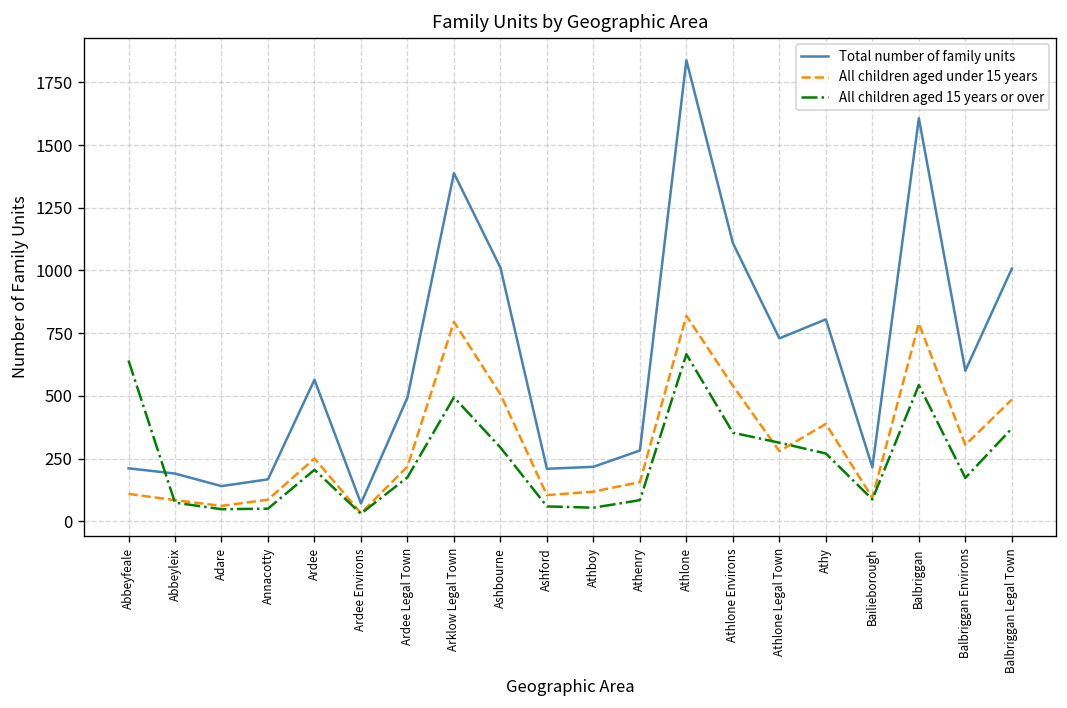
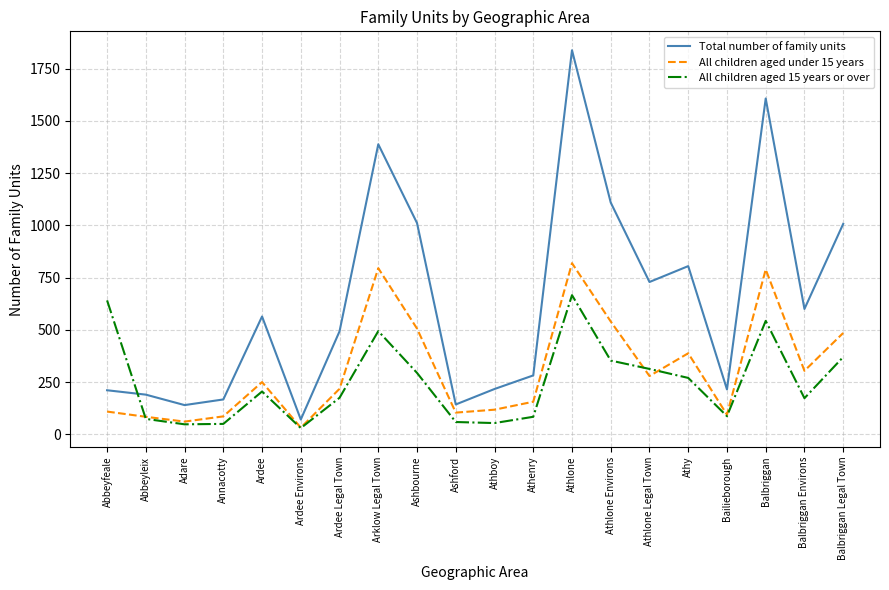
  {
    "Total number of family units": {
      "Abbeyfeale": 210,
      "Abbeyleix": 190,
      "Adare": 140,
      "Annacotty": 170,
      "Ardee": 560,
      "Ardee Environs": 70,
      "Ardee Legal Town": 490,
      "Arklow Legal Town": 1390,
      "Ashbourne": 1010,
-     "Ashford": 210,
+     "Ashford": 140,
      "Athboy": 220,
      "Athenry": 280,
      "Athlone": 1840,
      "Athlone Environs": 1110,
      "Athlone Legal Town": 730,
      "Athy": 810,
      "Bailieborough": 220,
      "Balbriggan": 1610,
      "Balbriggan Environs": 600,
      "Balbriggan Legal Town": 1010
    },
    "All children aged under 15 years": {
      "Abbeyfeale": 110,
      "Adare": 60,
      "Annacotty": 90,
      "Ardee": 250,
      "Ardee Legal Town": 220,
      "Arklow Legal Town": 800,
      "Ashbourne": 510,
      "Ashford": 100,
      "Athboy": 120,
      "Athenry": 160,
      "Athlone": 820,
      "Athlone Environs": 540,
      "Athlone Legal Town": 280,
      "Athy": 390,
      "Balbriggan": 790,
      "Balbriggan Environs": 300,
      "Balbriggan Legal Town": 490
    },
    "All children aged 15 years or over": {
      "Abbeyfeale": 640,
      "Adare": 50,
      "Annacotty": 50,
      "Ardee": 210,
      "Ardee Legal Town": 180,
      "Arklow Legal Town": 490,
      "Ashbourne": 290,
      "Ashford": 60,
      "Athboy": 50,
      "Athenry": 80,
      "Athlone": 670,
      "Athlone Environs": 350,
      "Athlone Legal Town": 310,
      "Athy": 270,
      "Balbriggan": 540,
      "Balbriggan Environs": 170,
      "Balbriggan Legal Town": 370
    }
  }
